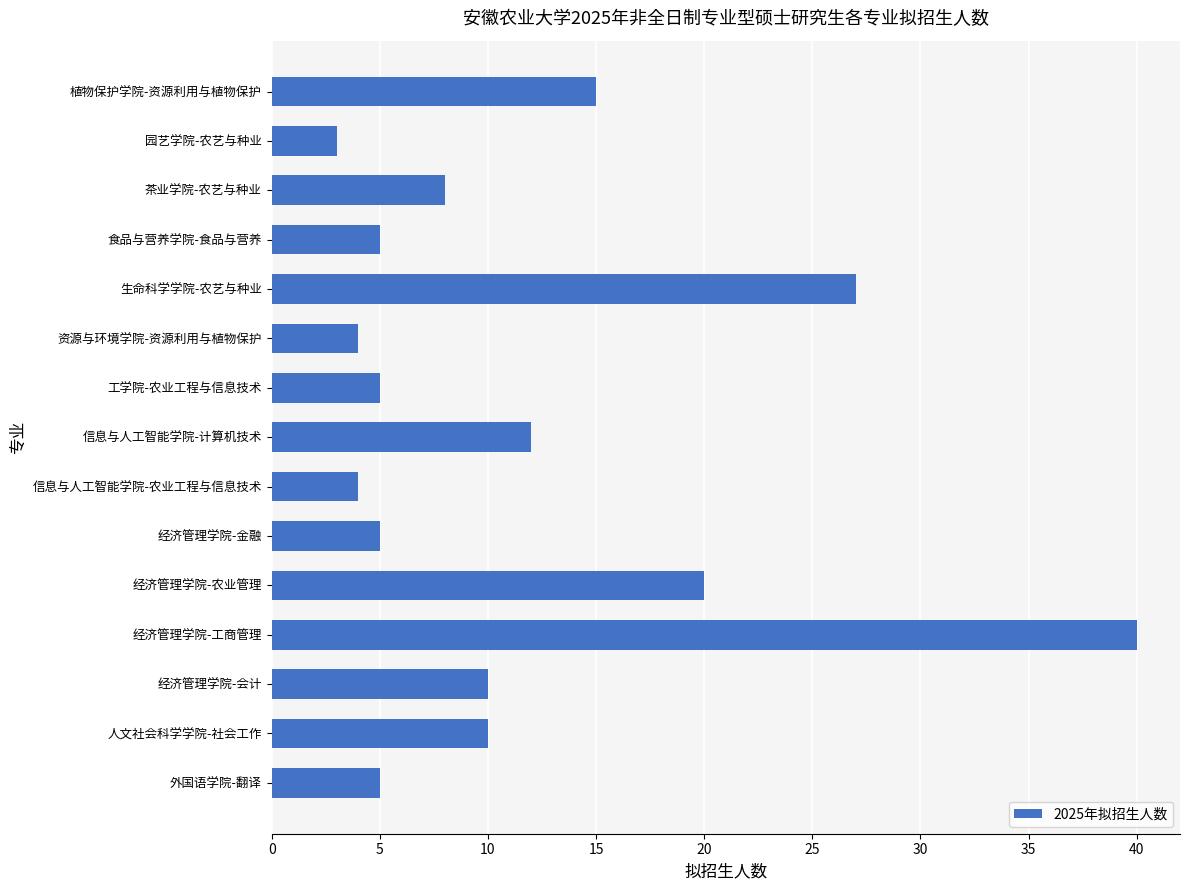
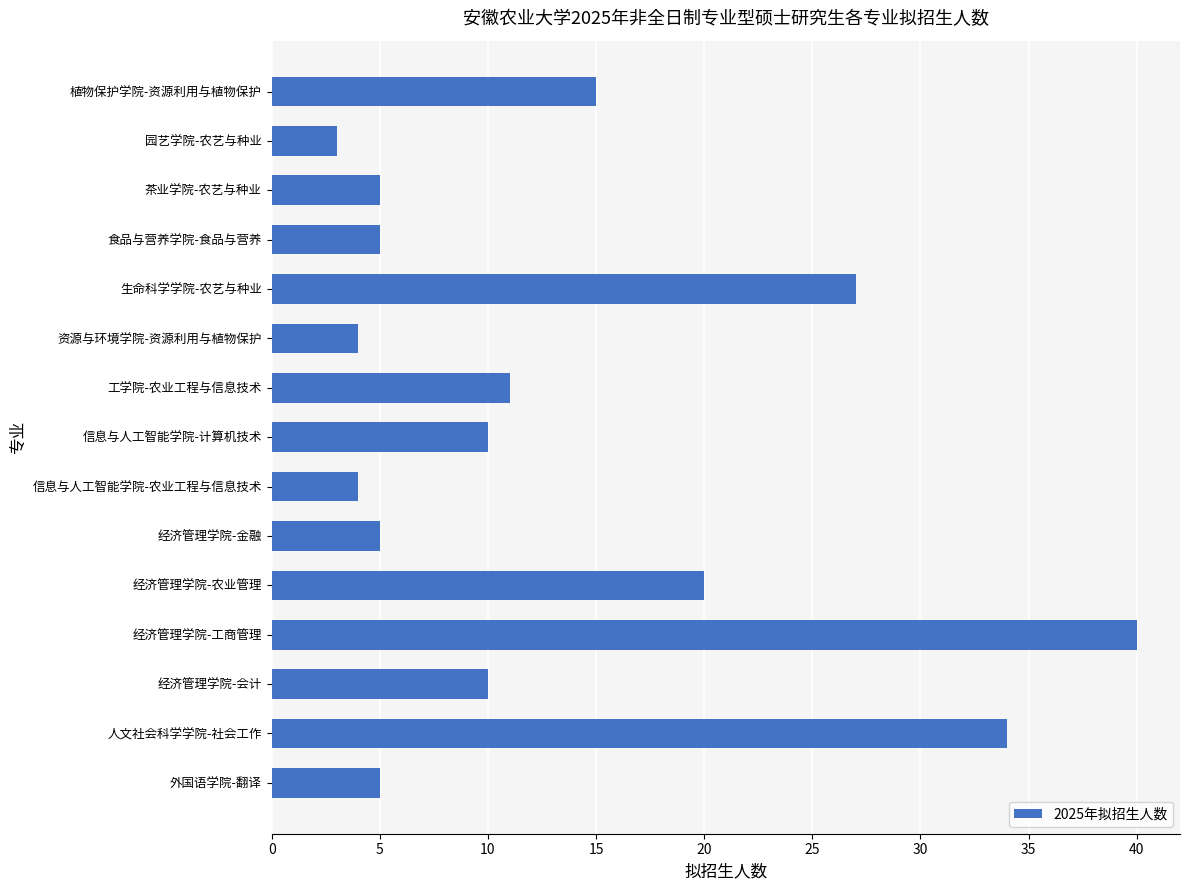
  {
    "植物保护学院-资源利用与植物保护": 15,
    "园艺学院-农艺与种业": 3,
-   "茶业学院-农艺与种业": 8,
+   "茶业学院-农艺与种业": 5,
    "食品与营养学院-食品与营养": 5,
    "生命科学学院-农艺与种业": 27,
    "资源与环境学院-资源利用与植物保护": 4,
-   "工学院-农业工程与信息技术": 5,
-   "信息与人工智能学院-计算机技术": 12,
+   "工学院-农业工程与信息技术": 11,
+   "信息与人工智能学院-计算机技术": 10,
    "信息与人工智能学院-农业工程与信息技术": 4,
    "经济管理学院-金融": 5,
    "经济管理学院-农业管理": 20,
    "经济管理学院-工商管理": 40,
    "经济管理学院-会计": 10,
-   "人文社会科学学院-社会工作": 10,
+   "人文社会科学学院-社会工作": 34,
    "外国语学院-翻译": 5
  }
